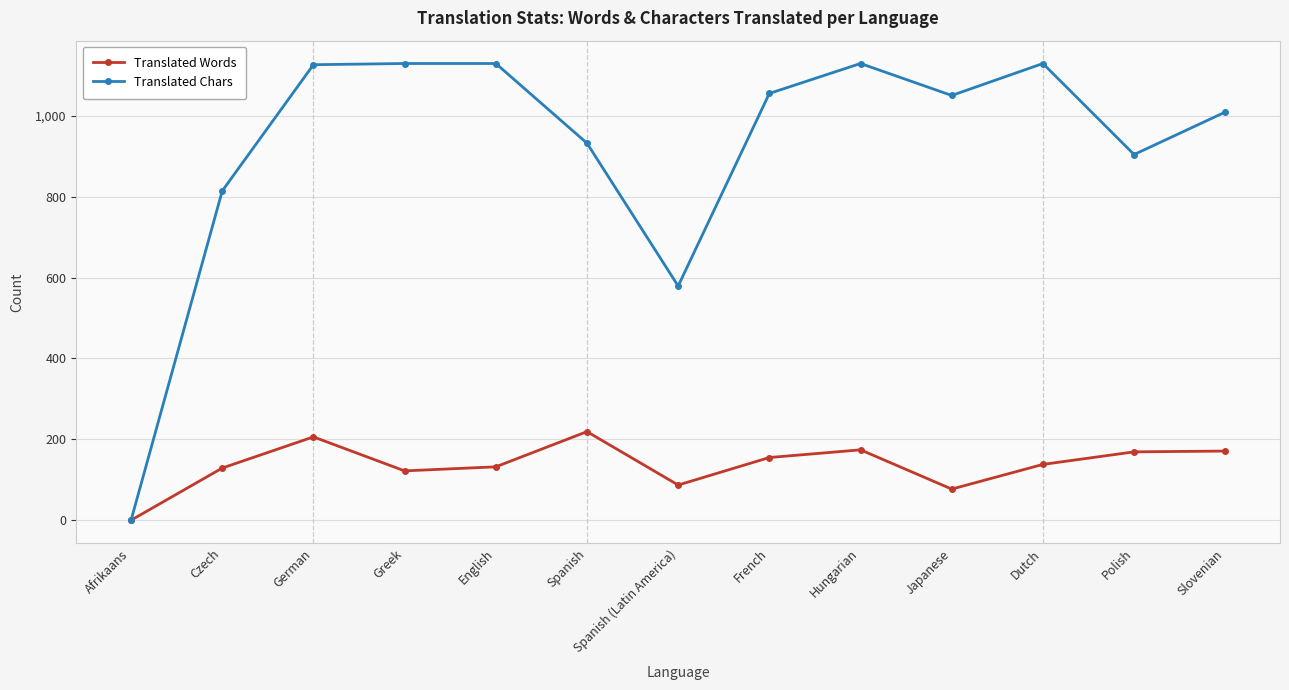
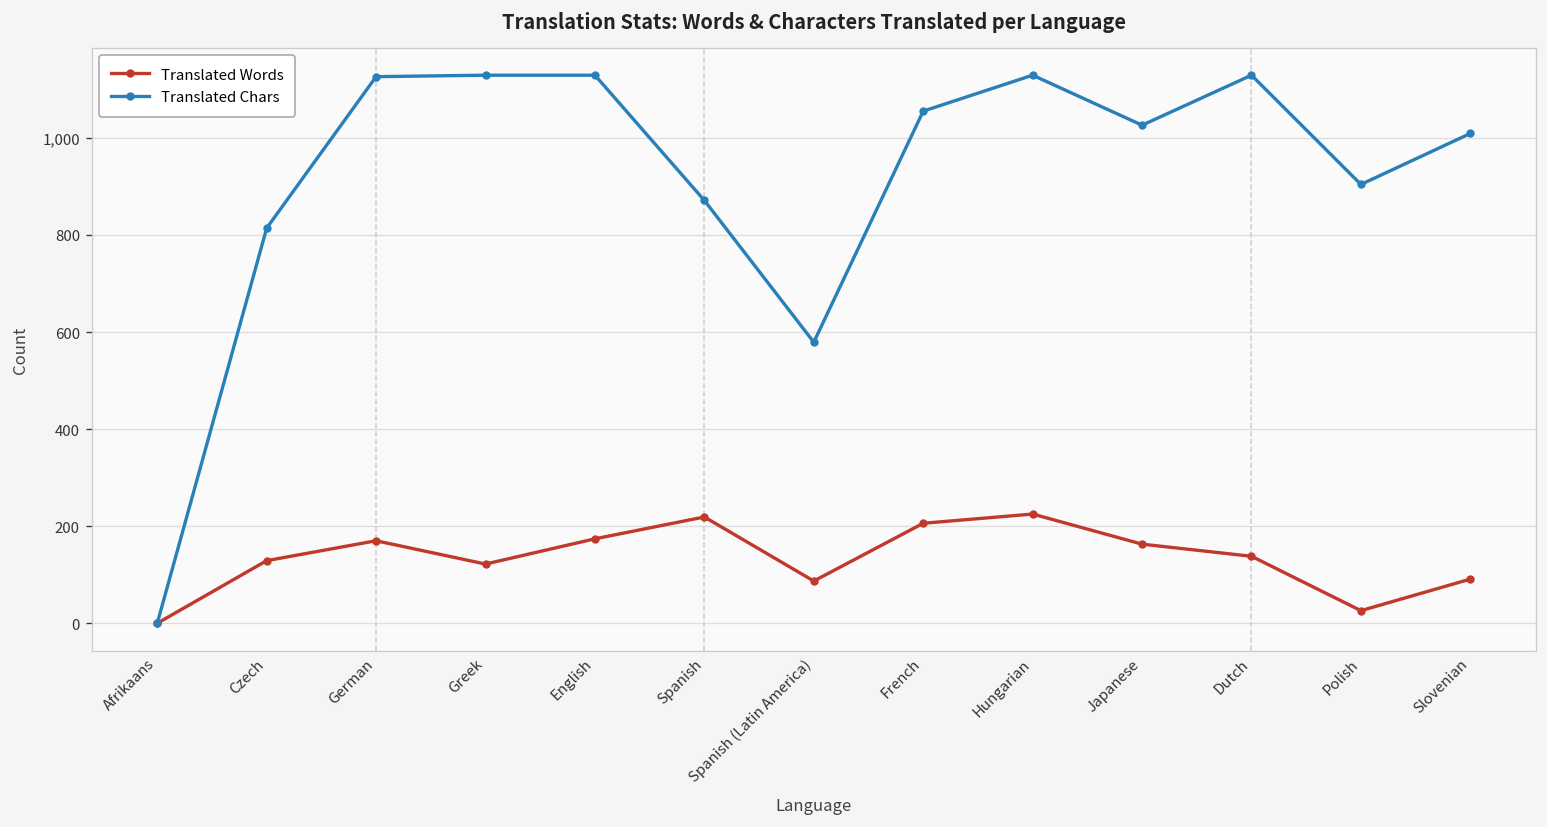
  {
    "Translated Words": {
      "Czech": "130",
-     "German": "210",
+     "German": "170",
      "Greek": "120",
-     "English": "130",
+     "English": "170",
      "Spanish": "220",
      "Spanish (Latin America)": "90",
-     "French": "160",
-     "Hungarian": "170",
-     "Japanese": "80",
+     "French": "210",
+     "Hungarian": "230",
+     "Japanese": "160",
      "Dutch": "140",
-     "Polish": "170",
-     "Slovenian": "170"
+     "Polish": "30",
+     "Slovenian": "90"
    },
    "Translated Chars": {
      "Czech": "810",
      "German": "1,130",
      "Greek": "1,130",
      "English": "1,130",
-     "Spanish": "930",
+     "Spanish": "870",
      "Spanish (Latin America)": "580",
      "French": "1,060",
      "Hungarian": "1,130",
-     "Japanese": "1,050",
+     "Japanese": "1,030",
      "Dutch": "1,130",
      "Polish": "900",
      "Slovenian": "1,010"
    }
  }
